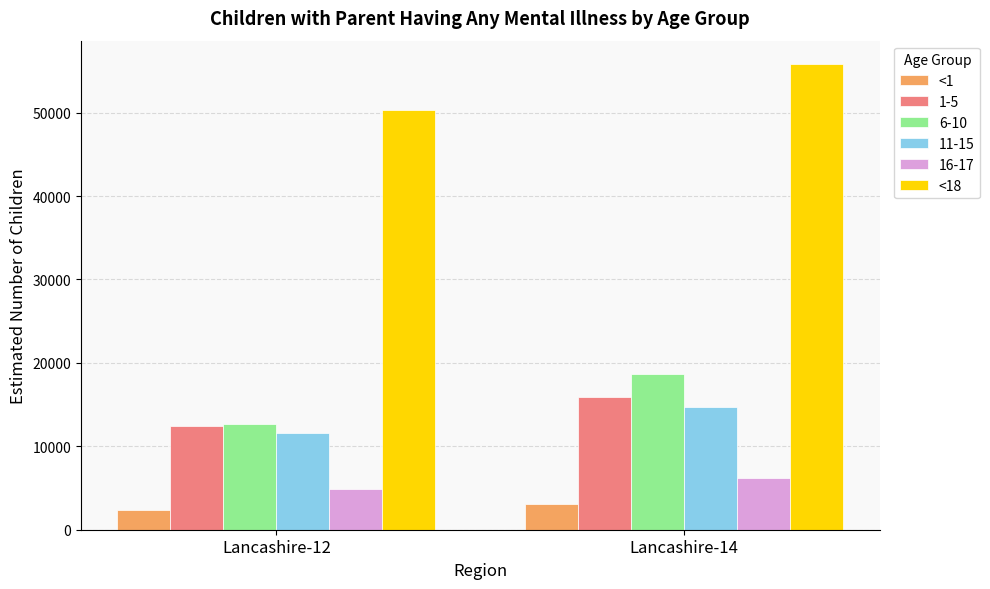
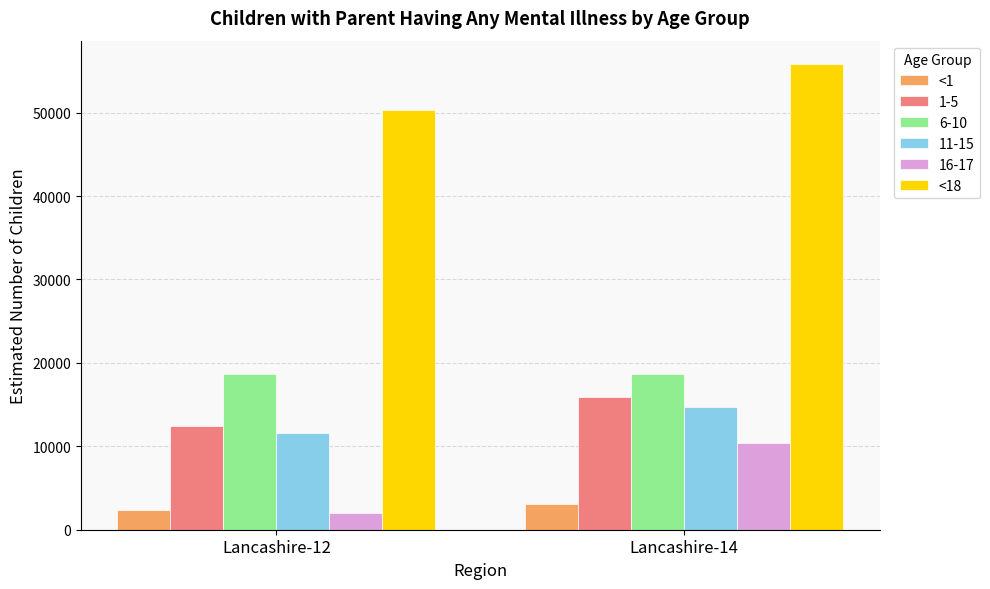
  {
    "6-10": {
-     "Lancashire-12": 13000,
+     "Lancashire-12": 19000,
      "Lancashire-14": 19000
    },
    "11-15": {
      "Lancashire-12": 12000,
      "Lancashire-14": 15000
    },
    "16-17": {
-     "Lancashire-12": 5000,
-     "Lancashire-14": 6000
+     "Lancashire-12": 2000,
+     "Lancashire-14": 10000
    },
    "<18": {
      "Lancashire-12": 50000,
      "Lancashire-14": 56000
    }
  }
